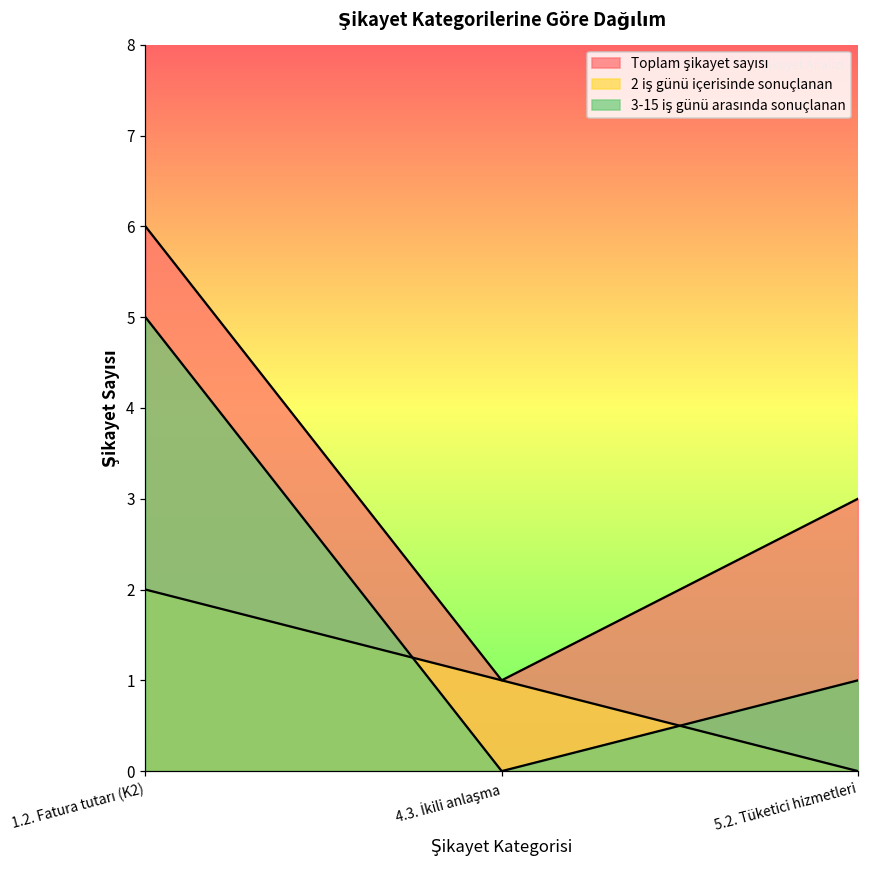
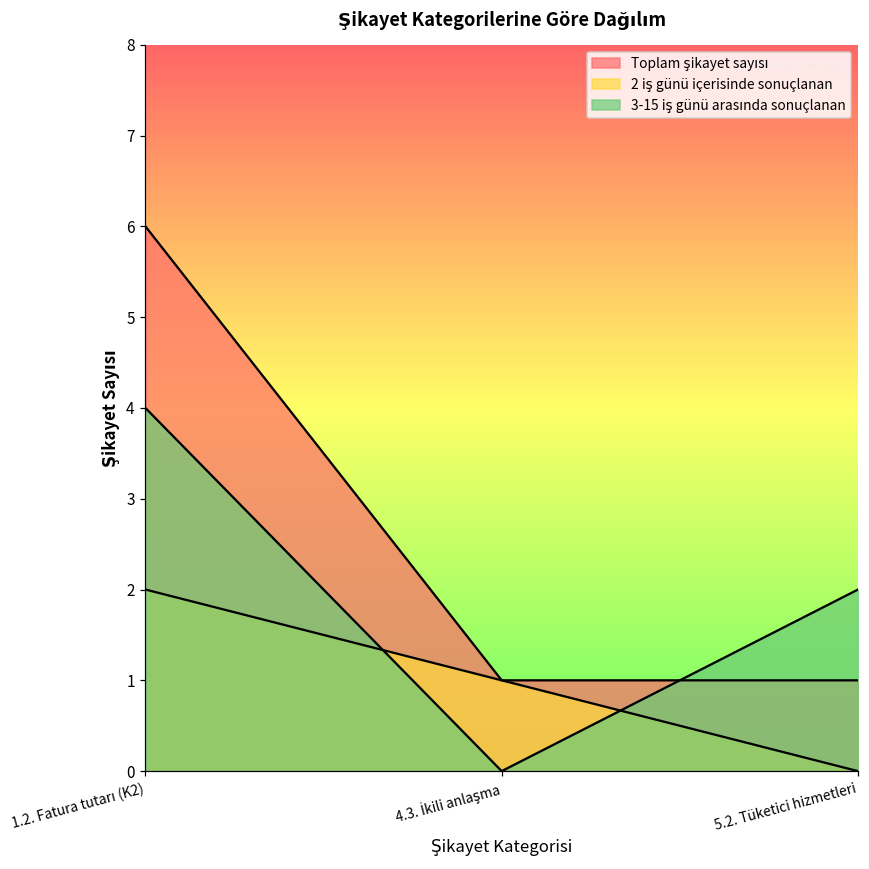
  {
    "Toplam şikayet sayısı": {
      "1.2. Fatura tutarı (K2)": 6,
-     "5.2. Tüketici hizmetleri": 3
+     "5.2. Tüketici hizmetleri": 1
    },
    "2 iş günü içerisinde sonuçlanan": {
      "1.2. Fatura tutarı (K2)": 2,
      "5.2. Tüketici hizmetleri": 0
    },
    "3-15 iş günü arasında sonuçlanan": {
-     "1.2. Fatura tutarı (K2)": 5,
+     "1.2. Fatura tutarı (K2)": 4,
      "4.3. İkili anlaşma": 0,
-     "5.2. Tüketici hizmetleri": 1
+     "5.2. Tüketici hizmetleri": 2
    }
  }
